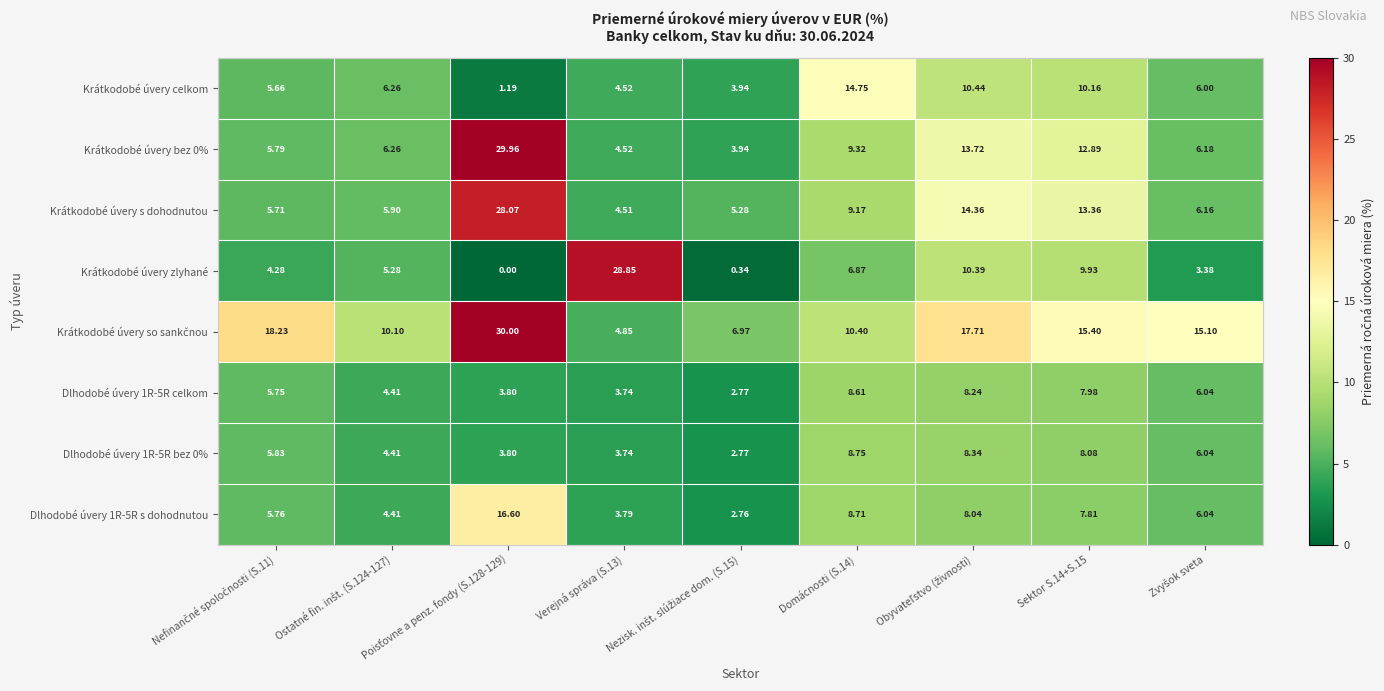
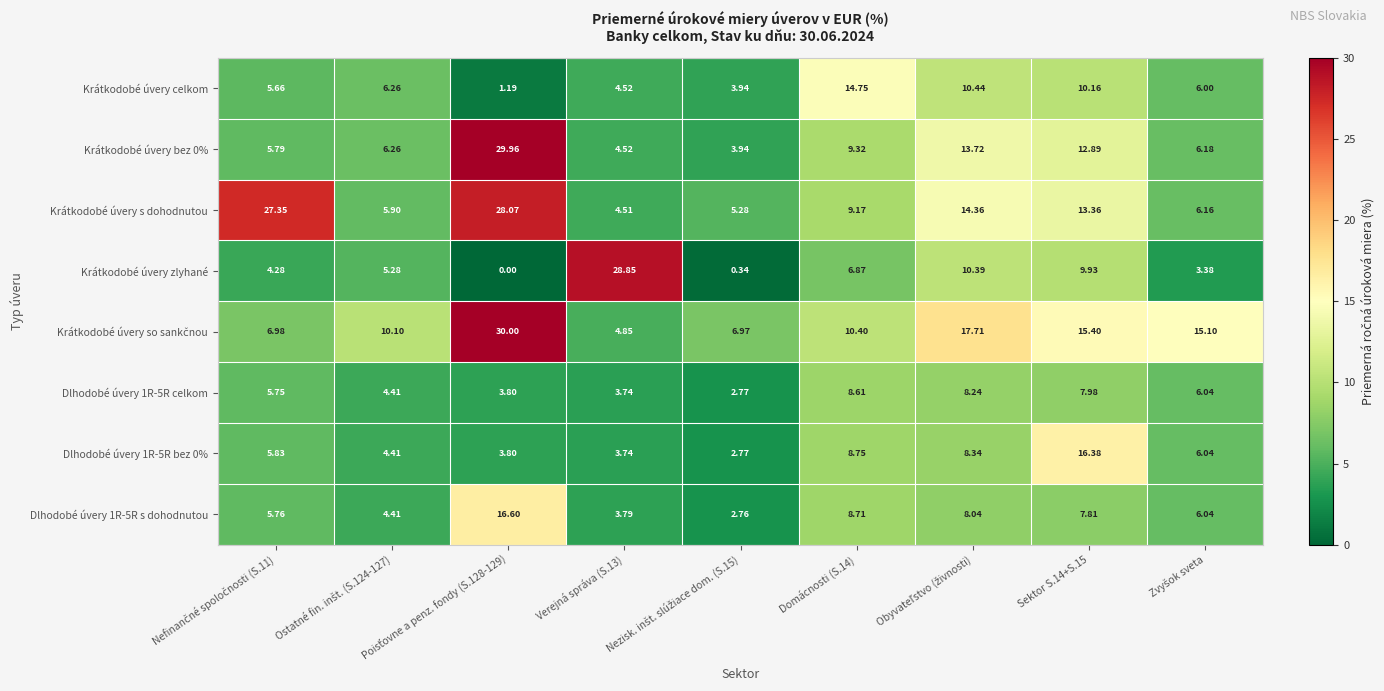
  {
    "Krátkodobé úvery celkom": {
      "Nefinančné spoločnosti (S.11)": 5.66,
      "Ostatné fin. inšt. (S.124-127)": 6.26,
      "Poisťovne a penz. fondy (S.128-129)": 1.19,
      "Verejná správa (S.13)": 4.52,
      "Nezisk. inšt. slúžiace dom. (S.15)": 3.94,
      "Domácnosti (S.14)": 14.75,
      "Obyvateľstvo (živnosti)": 10.44,
      "Sektor S.14+S.15": 10.16,
      "Zvyšok sveta": 6.00
    },
    "Krátkodobé úvery bez 0%": {
      "Nefinančné spoločnosti (S.11)": 5.79,
      "Ostatné fin. inšt. (S.124-127)": 6.26,
      "Poisťovne a penz. fondy (S.128-129)": 29.96,
      "Verejná správa (S.13)": 4.52,
      "Nezisk. inšt. slúžiace dom. (S.15)": 3.94,
      "Domácnosti (S.14)": 9.32,
      "Obyvateľstvo (živnosti)": 13.72,
      "Sektor S.14+S.15": 12.89,
      "Zvyšok sveta": 6.18
    },
    "Krátkodobé úvery s dohodnutou": {
-     "Nefinančné spoločnosti (S.11)": 5.71,
+     "Nefinančné spoločnosti (S.11)": 27.35,
      "Ostatné fin. inšt. (S.124-127)": 5.90,
      "Poisťovne a penz. fondy (S.128-129)": 28.07,
      "Verejná správa (S.13)": 4.51,
      "Nezisk. inšt. slúžiace dom. (S.15)": 5.28,
      "Domácnosti (S.14)": 9.17,
      "Obyvateľstvo (živnosti)": 14.36,
      "Sektor S.14+S.15": 13.36,
      "Zvyšok sveta": 6.16
    },
    "Krátkodobé úvery zlyhané": {
      "Nefinančné spoločnosti (S.11)": 4.28,
      "Ostatné fin. inšt. (S.124-127)": 5.28,
      "Poisťovne a penz. fondy (S.128-129)": 0.00,
      "Verejná správa (S.13)": 28.85,
      "Nezisk. inšt. slúžiace dom. (S.15)": 0.34,
      "Domácnosti (S.14)": 6.87,
      "Obyvateľstvo (živnosti)": 10.39,
      "Sektor S.14+S.15": 9.93,
      "Zvyšok sveta": 3.38
    },
    "Krátkodobé úvery so sankčnou": {
-     "Nefinančné spoločnosti (S.11)": 18.23,
+     "Nefinančné spoločnosti (S.11)": 6.98,
      "Ostatné fin. inšt. (S.124-127)": 10.10,
      "Poisťovne a penz. fondy (S.128-129)": 30.00,
      "Verejná správa (S.13)": 4.85,
      "Nezisk. inšt. slúžiace dom. (S.15)": 6.97,
      "Domácnosti (S.14)": 10.40,
      "Obyvateľstvo (živnosti)": 17.71,
      "Sektor S.14+S.15": 15.40,
      "Zvyšok sveta": 15.10
    },
    "Dlhodobé úvery 1R-5R celkom": {
      "Nefinančné spoločnosti (S.11)": 5.75,
      "Ostatné fin. inšt. (S.124-127)": 4.41,
      "Poisťovne a penz. fondy (S.128-129)": 3.80,
      "Verejná správa (S.13)": 3.74,
      "Nezisk. inšt. slúžiace dom. (S.15)": 2.77,
      "Domácnosti (S.14)": 8.61,
      "Obyvateľstvo (živnosti)": 8.24,
      "Sektor S.14+S.15": 7.98,
      "Zvyšok sveta": 6.04
    },
    "Dlhodobé úvery 1R-5R bez 0%": {
      "Nefinančné spoločnosti (S.11)": 5.83,
      "Ostatné fin. inšt. (S.124-127)": 4.41,
      "Poisťovne a penz. fondy (S.128-129)": 3.80,
      "Verejná správa (S.13)": 3.74,
      "Nezisk. inšt. slúžiace dom. (S.15)": 2.77,
      "Domácnosti (S.14)": 8.75,
      "Obyvateľstvo (živnosti)": 8.34,
-     "Sektor S.14+S.15": 8.08,
+     "Sektor S.14+S.15": 16.38,
      "Zvyšok sveta": 6.04
    },
    "Dlhodobé úvery 1R-5R s dohodnutou": {
      "Nefinančné spoločnosti (S.11)": 5.76,
      "Ostatné fin. inšt. (S.124-127)": 4.41,
      "Poisťovne a penz. fondy (S.128-129)": 16.60,
      "Verejná správa (S.13)": 3.79,
      "Nezisk. inšt. slúžiace dom. (S.15)": 2.76,
      "Domácnosti (S.14)": 8.71,
      "Obyvateľstvo (živnosti)": 8.04,
      "Sektor S.14+S.15": 7.81,
      "Zvyšok sveta": 6.04
    }
  }
